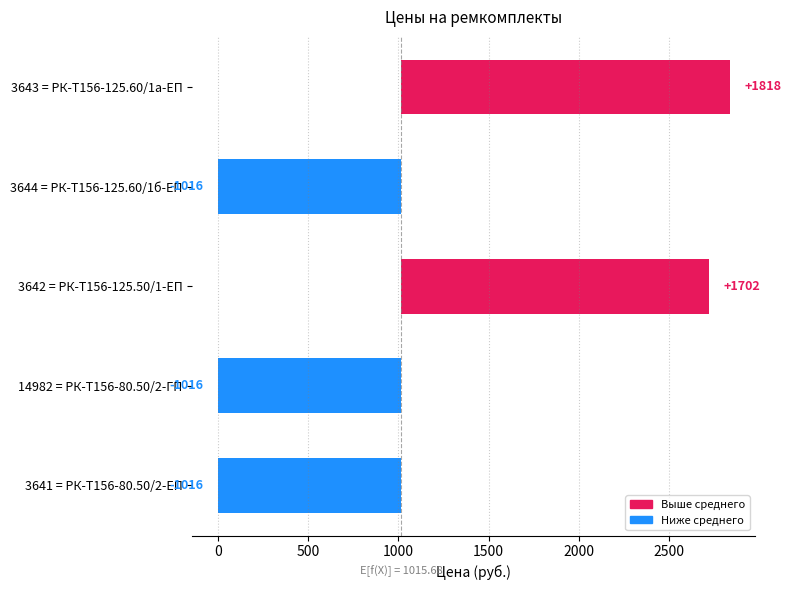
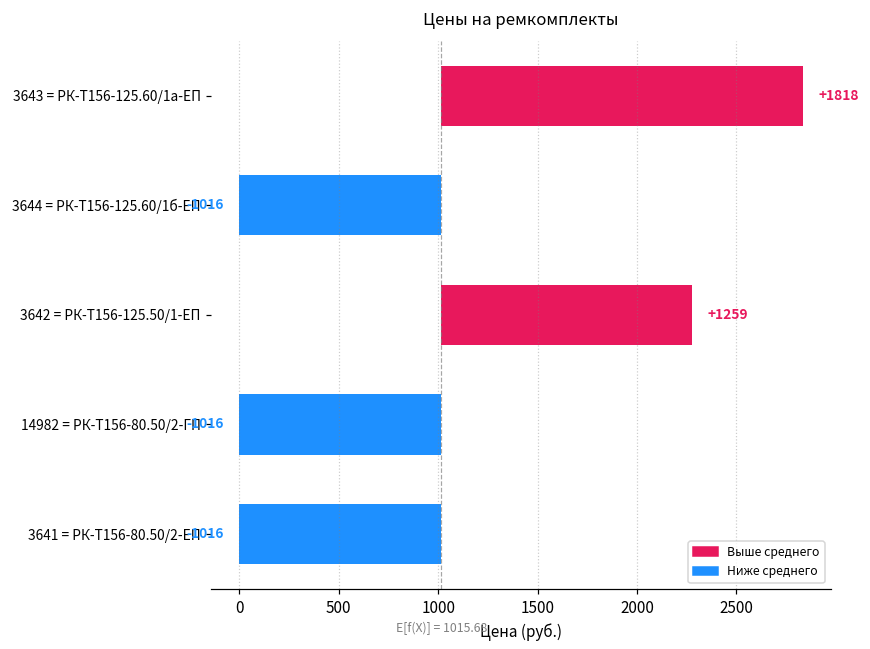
  {
    "3643 = РК-Т156-125.60/1а-ЕП": "+1818",
    "3644 = РК-Т156-125.60/1б-ЕП": "-1016",
-   "3642 = РК-Т156-125.50/1-ЕП": "+1702",
+   "3642 = РК-Т156-125.50/1-ЕП": "+1259",
    "14982 = РК-Т156-80.50/2-ГП": "-1016",
    "3641 = РК-Т156-80.50/2-ЕП": "-1016"
  }
